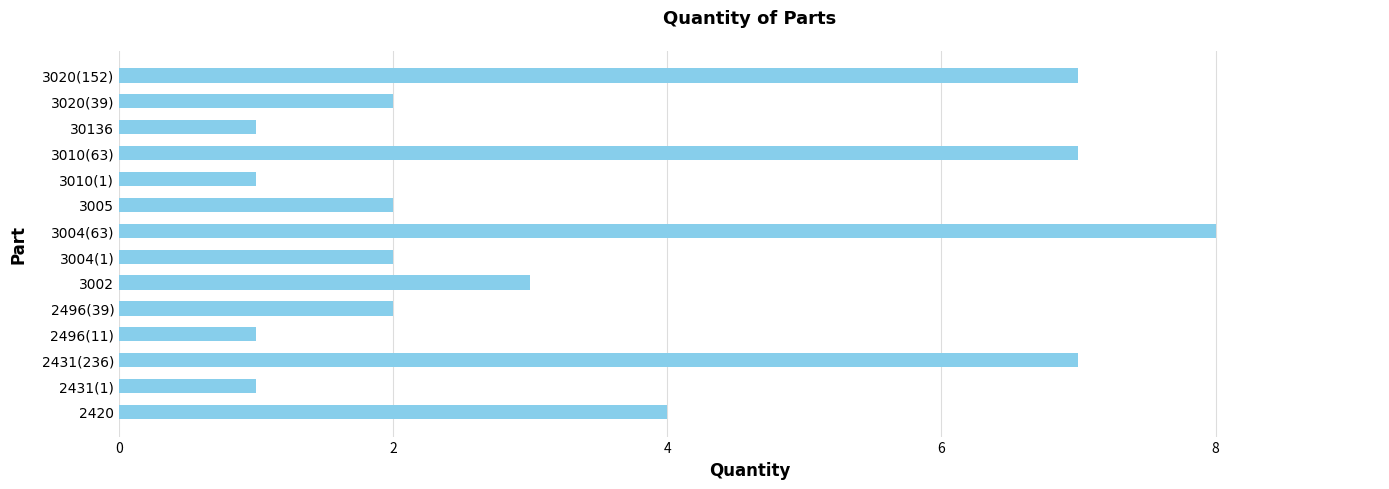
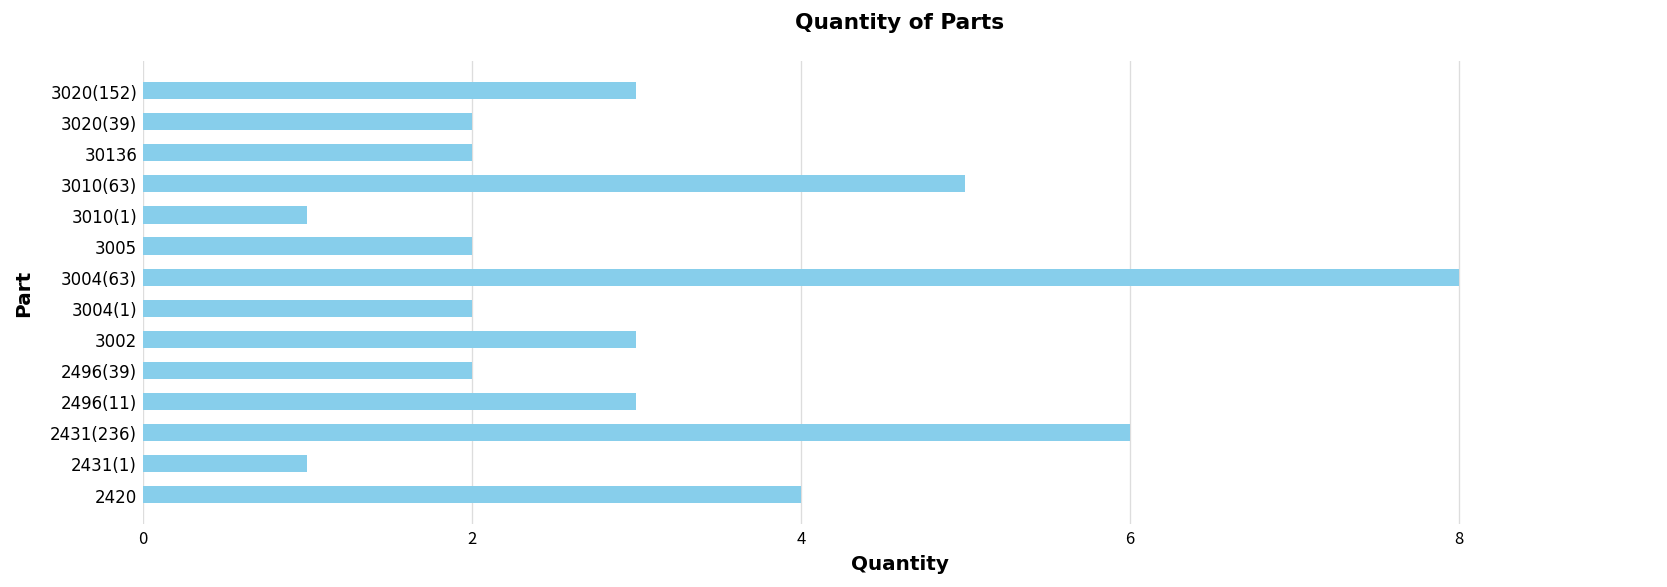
  {
-   "3020(152)": 7,
+   "3020(152)": 3,
    "3020(39)": 2,
-   "30136": 1,
-   "3010(63)": 7,
+   "30136": 2,
+   "3010(63)": 5,
    "3010(1)": 1,
    "3005": 2,
    "3004(63)": 8,
    "3004(1)": 2,
    "3002": 3,
    "2496(39)": 2,
-   "2496(11)": 1,
-   "2431(236)": 7,
+   "2496(11)": 3,
+   "2431(236)": 6,
    "2431(1)": 1,
    "2420": 4
  }
